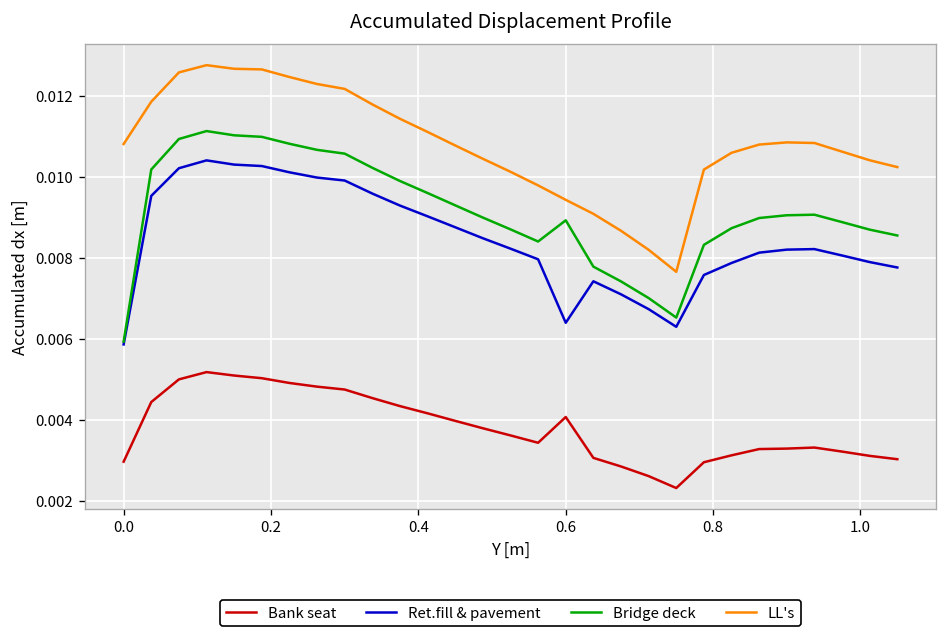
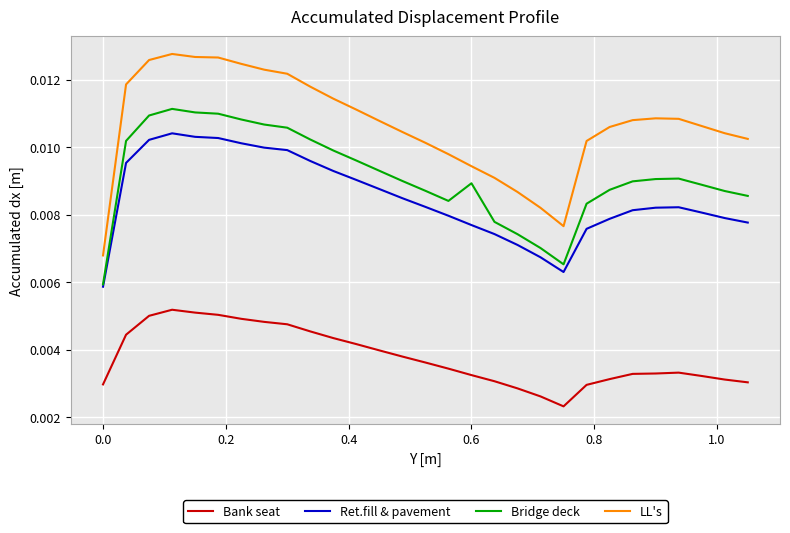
  {
    "Bank seat": {
      "0.0": 0.0030,
-     "0.6": 0.0041
+     "0.6": 0.0032
    },
    "Ret.fill & pavement": {
-     "0.6": 0.0064
+     "0.6": 0.0077
    },
    "Bridge deck": {
      "0.6": 0.0089
    },
    "LL's": {
-     "0.0": 0.0108,
+     "0.0": 0.0068,
      "0.6": 0.0094
    }
  }
